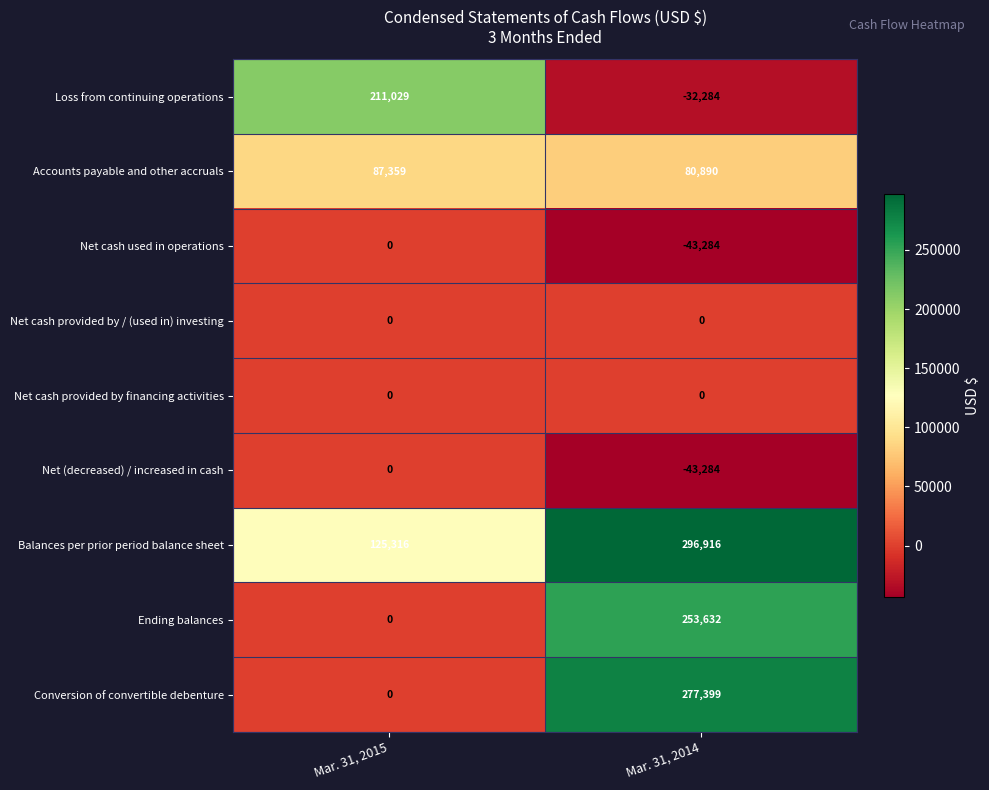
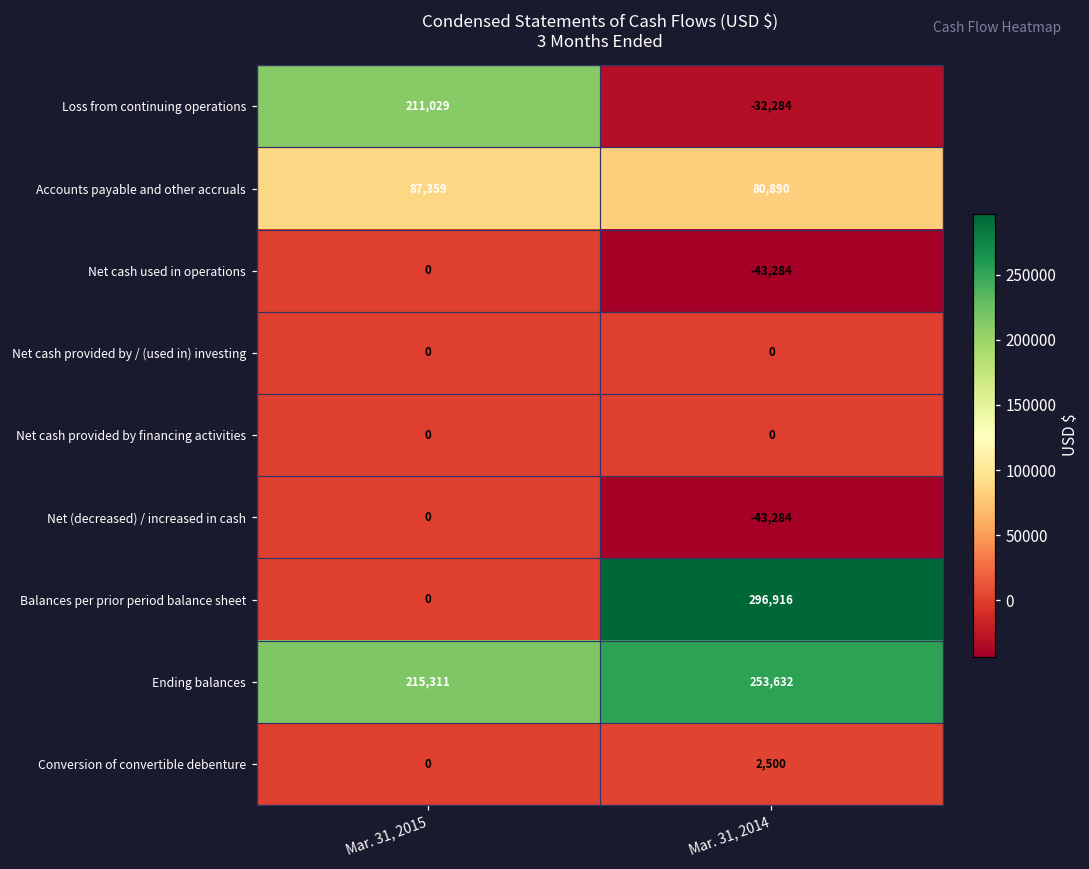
  {
    "Loss from continuing operations": {
      "Mar. 31, 2015": "211,029",
      "Mar. 31, 2014": "-32,284"
    },
    "Accounts payable and other accruals": {
      "Mar. 31, 2015": "87,359",
      "Mar. 31, 2014": "80,890"
    },
    "Net cash used in operations": {
      "Mar. 31, 2015": "0",
      "Mar. 31, 2014": "-43,284"
    },
    "Net cash provided by / (used in) investing": {
      "Mar. 31, 2015": "0",
      "Mar. 31, 2014": "0"
    },
    "Net cash provided by financing activities": {
      "Mar. 31, 2015": "0",
      "Mar. 31, 2014": "0"
    },
    "Net (decreased) / increased in cash": {
      "Mar. 31, 2015": "0",
      "Mar. 31, 2014": "-43,284"
    },
    "Balances per prior period balance sheet": {
-     "Mar. 31, 2015": "125,316",
+     "Mar. 31, 2015": "0",
      "Mar. 31, 2014": "296,916"
    },
    "Ending balances": {
-     "Mar. 31, 2015": "0",
+     "Mar. 31, 2015": "215,311",
      "Mar. 31, 2014": "253,632"
    },
    "Conversion of convertible debenture": {
      "Mar. 31, 2015": "0",
-     "Mar. 31, 2014": "277,399"
+     "Mar. 31, 2014": "2,500"
    }
  }
